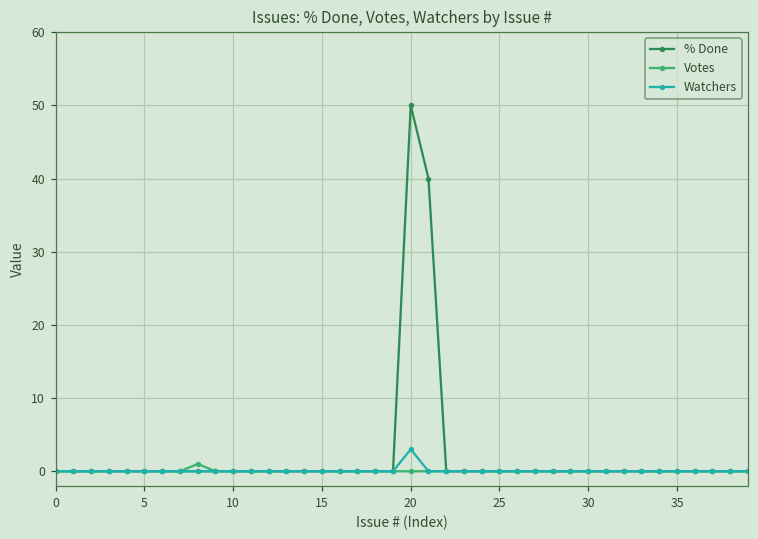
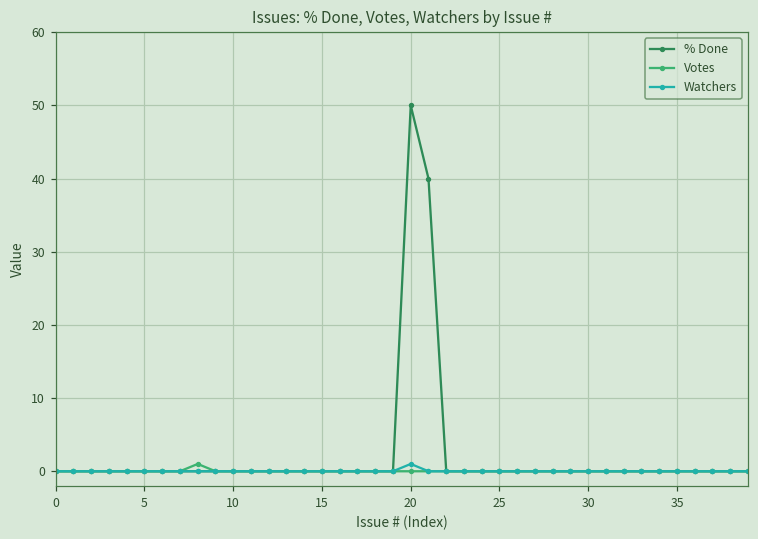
  {
    "Watchers": {
-     "20": 3
+     "20": 1
    }
  }
